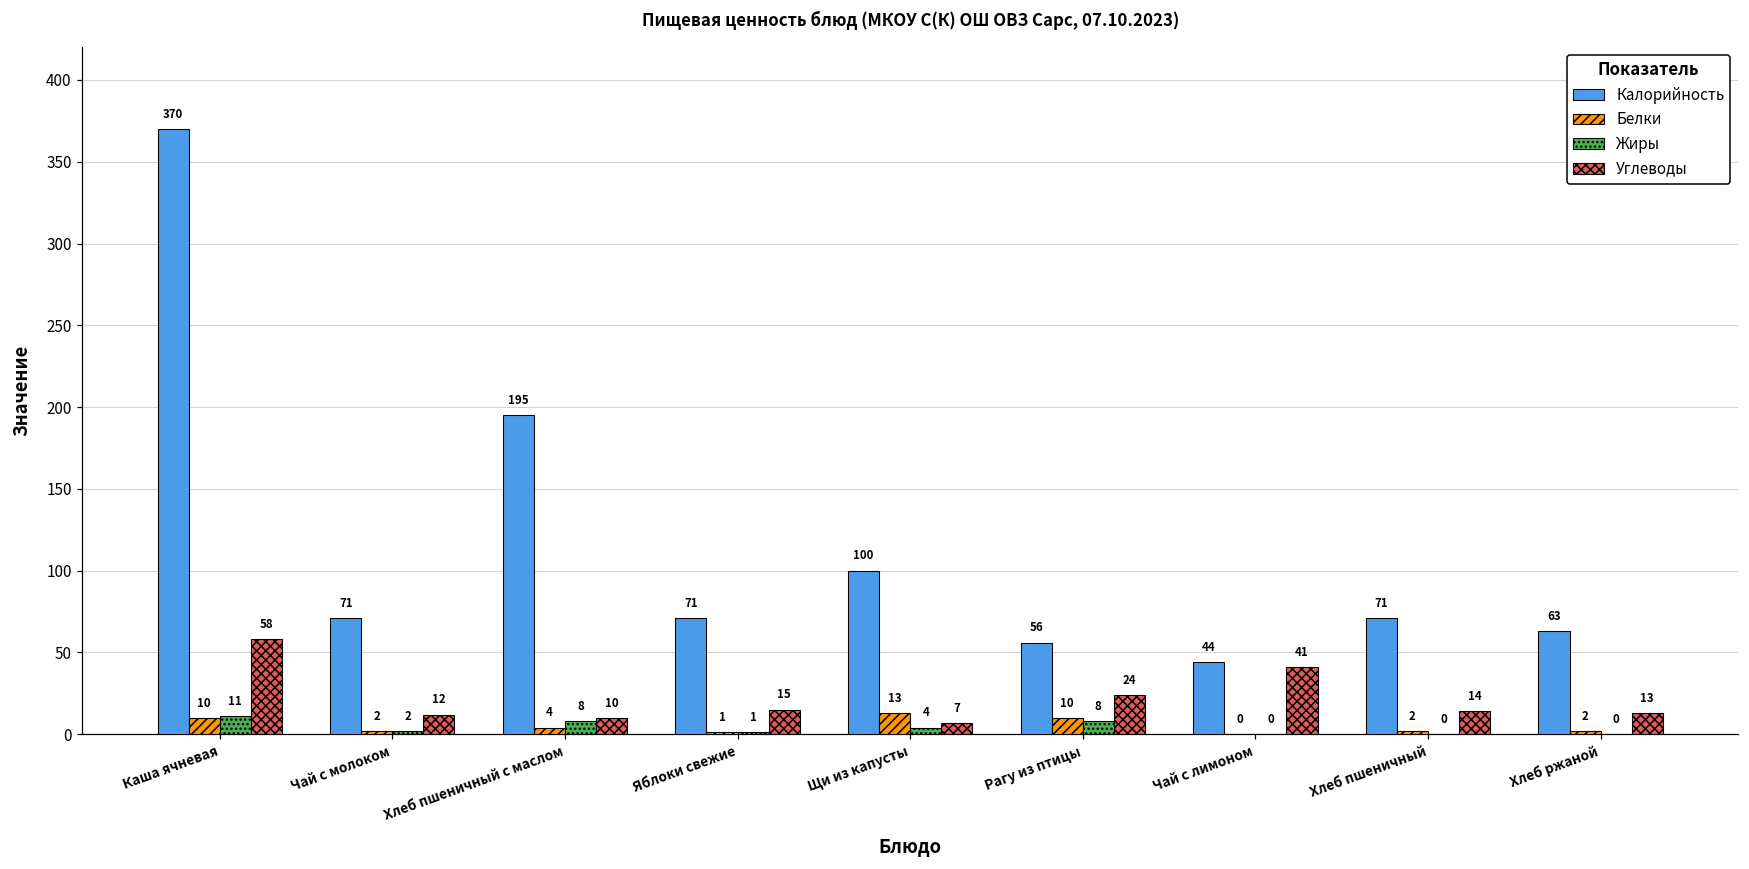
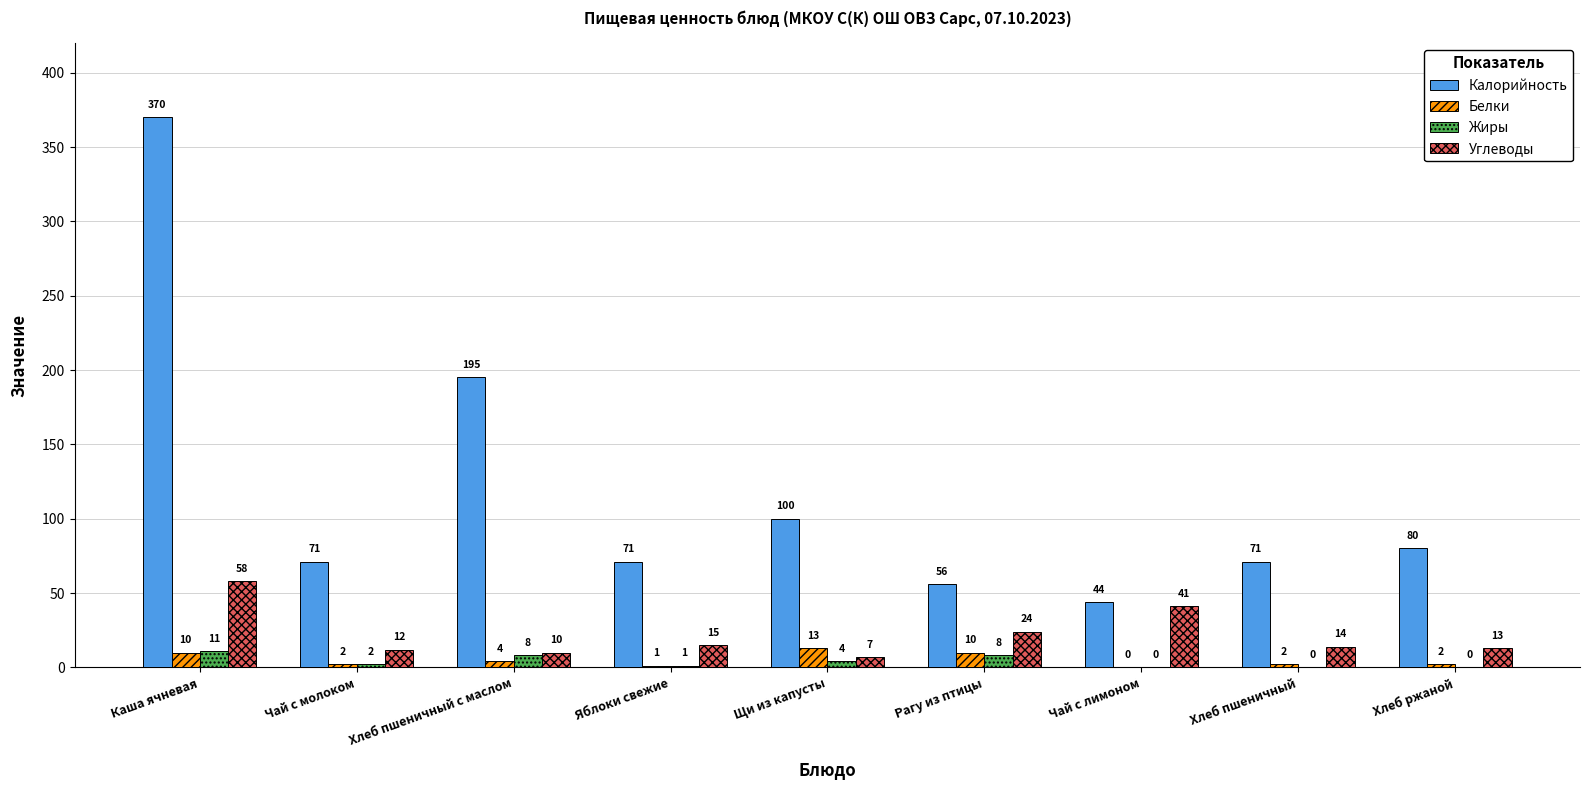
  {
    "Калорийность": {
      "Каша ячневая": 370,
      "Чай с молоком": 71,
      "Хлеб пшеничный с маслом": 195,
      "Яблоки свежие": 71,
      "Щи из капусты": 100,
      "Рагу из птицы": 56,
      "Чай с лимоном": 44,
      "Хлеб пшеничный": 71,
-     "Хлеб ржаной": 63
+     "Хлеб ржаной": 80
    },
    "Белки": {
      "Каша ячневая": 10,
      "Чай с молоком": 2,
      "Хлеб пшеничный с маслом": 4,
      "Яблоки свежие": 1,
      "Щи из капусты": 13,
      "Рагу из птицы": 10,
      "Чай с лимоном": 0,
      "Хлеб пшеничный": 2,
      "Хлеб ржаной": 2
    },
    "Жиры": {
      "Каша ячневая": 11,
      "Чай с молоком": 2,
      "Хлеб пшеничный с маслом": 8,
      "Яблоки свежие": 1,
      "Щи из капусты": 4,
      "Рагу из птицы": 8,
      "Чай с лимоном": 0,
      "Хлеб пшеничный": 0,
      "Хлеб ржаной": 0
    },
    "Углеводы": {
      "Каша ячневая": 58,
      "Чай с молоком": 12,
      "Хлеб пшеничный с маслом": 10,
      "Яблоки свежие": 15,
      "Щи из капусты": 7,
      "Рагу из птицы": 24,
      "Чай с лимоном": 41,
      "Хлеб пшеничный": 14,
      "Хлеб ржаной": 13
    }
  }
